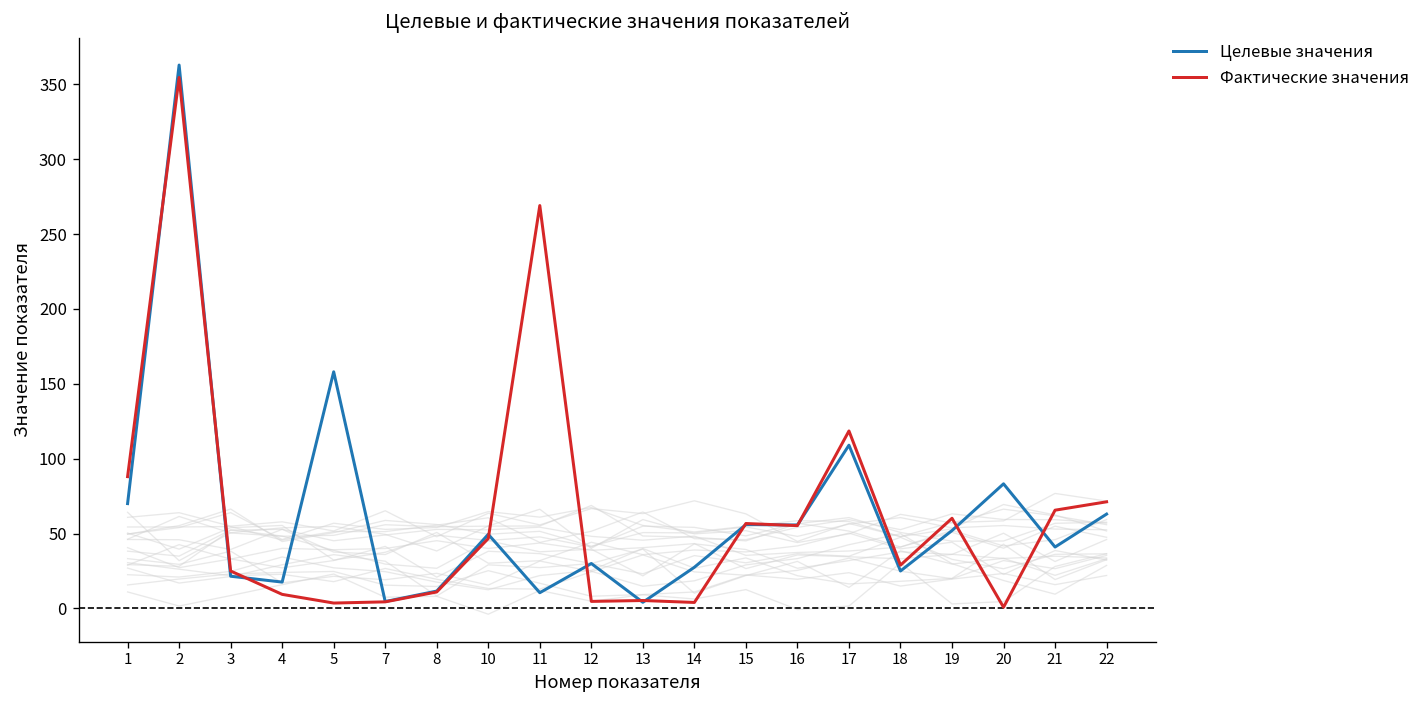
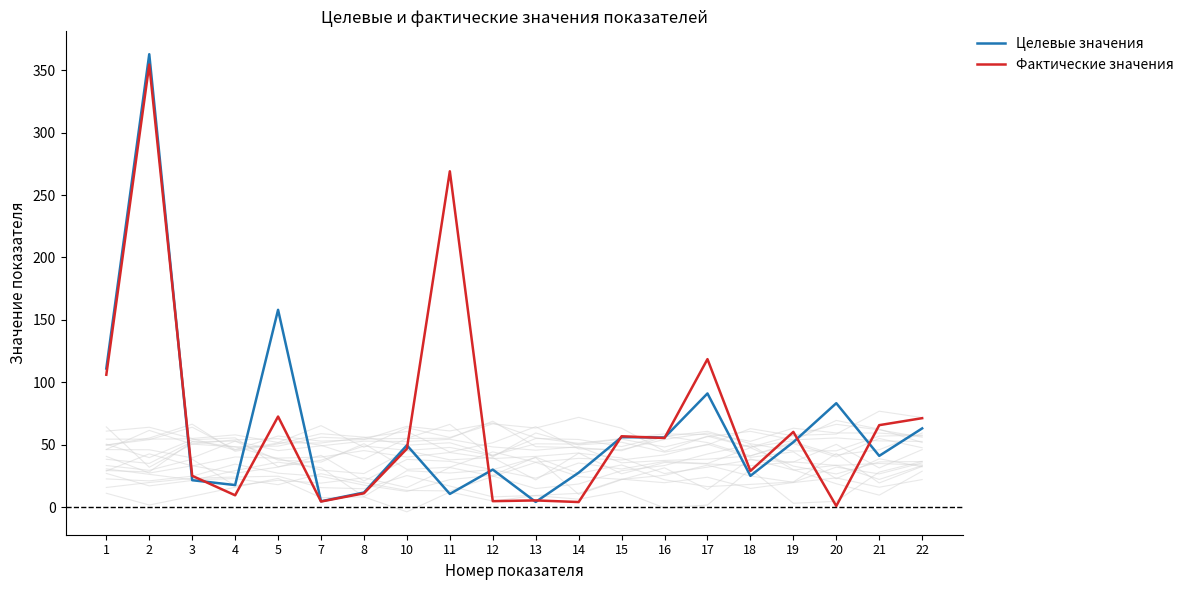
  {
    "Целевые значения": {
-     "1": 70,
+     "1": 111,
      "2": 363,
      "5": 158,
-     "17": 109,
+     "17": 91,
      "20": 83,
      "21": 41,
      "22": 63
    },
    "Фактические значения": {
-     "1": 88,
+     "1": 106,
      "2": 355,
      "4": 9,
-     "5": 4,
+     "5": 73,
      "11": 269,
      "14": 4,
      "17": 119,
      "19": 60,
      "20": 1,
      "21": 66
    }
  }
